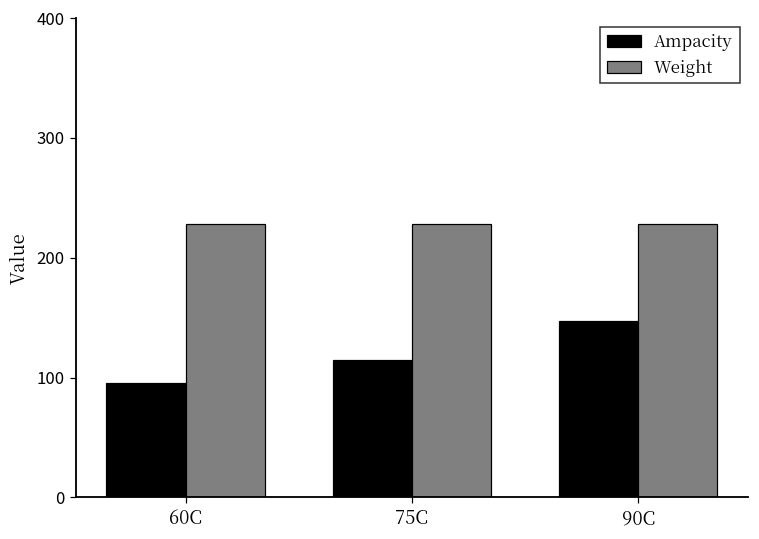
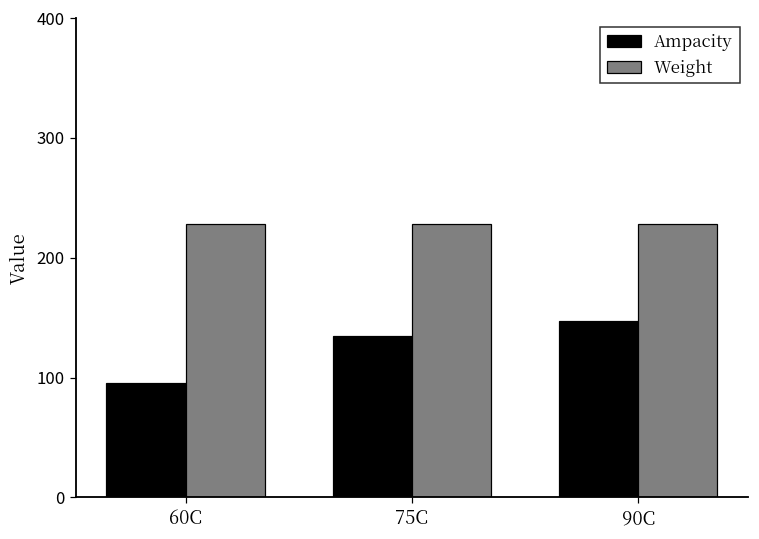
  {
    "Ampacity": {
      "60C": 95,
-     "75C": 115,
+     "75C": 135,
      "90C": 147
    },
    "Weight": {
      "60C": 228,
      "75C": 228,
      "90C": 228
    }
  }
